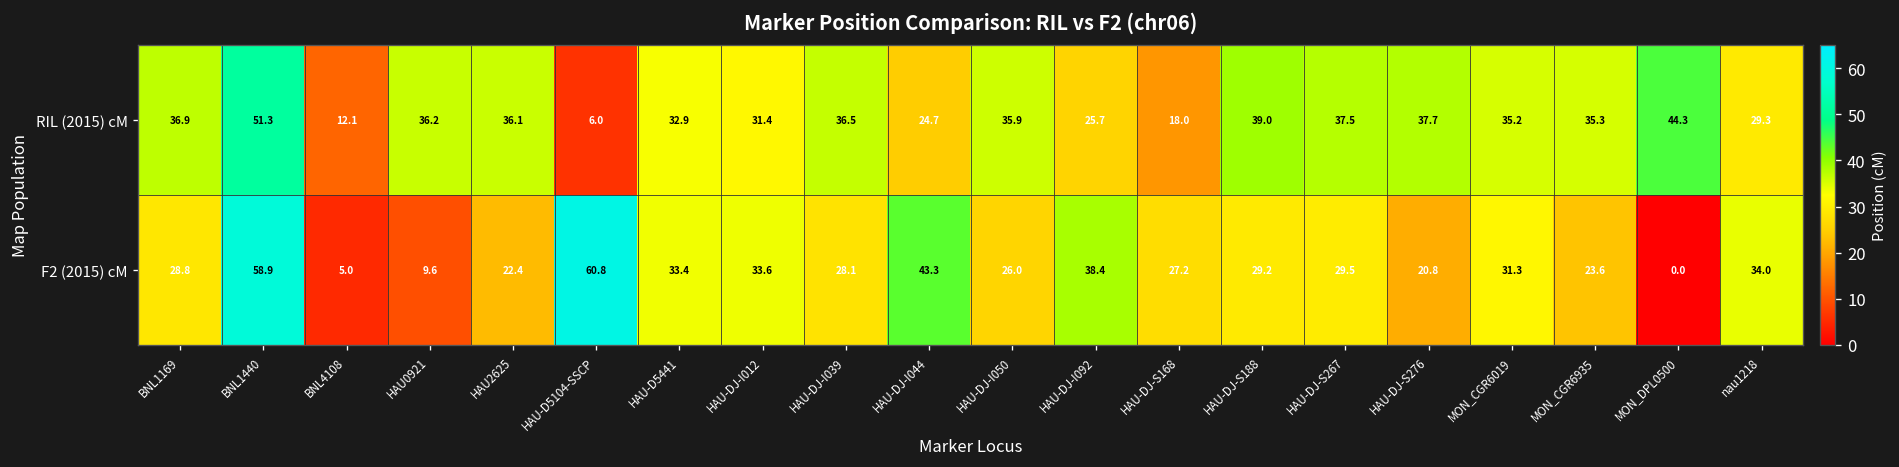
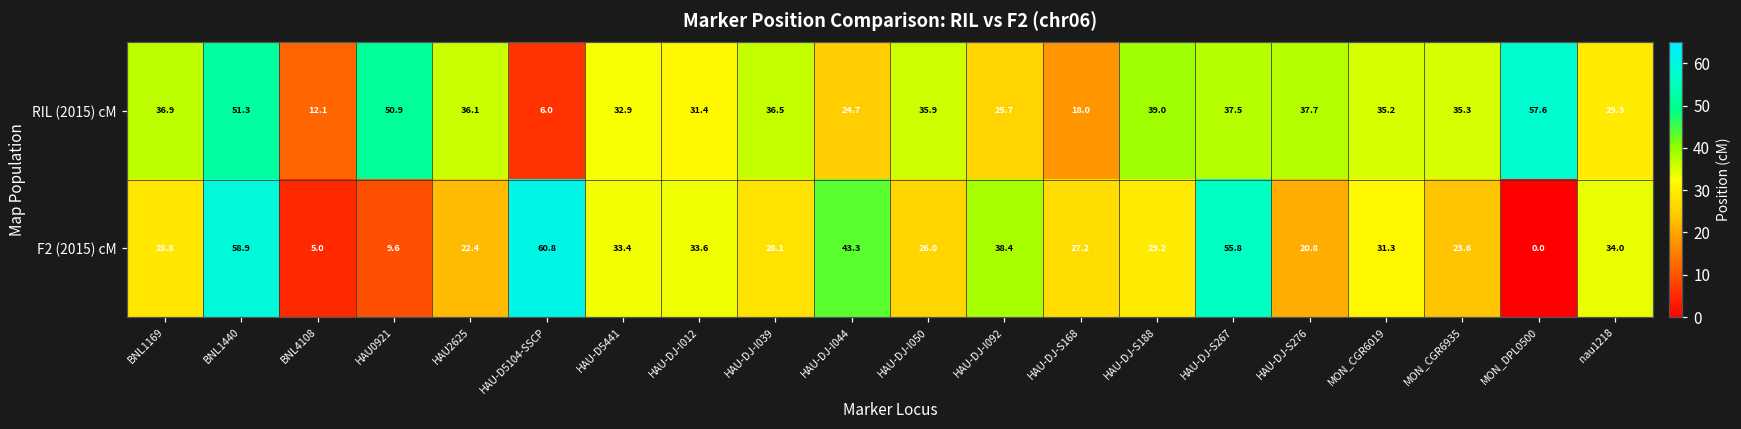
  {
    "RIL (2015) cM": {
      "BNL1169": 36.9,
      "BNL1440": 51.3,
      "BNL4108": 12.1,
-     "HAU0921": 36.2,
+     "HAU0921": 50.9,
      "HAU2625": 36.1,
      "HAU-D5104-SSCP": 6.0,
      "HAU-D5441": 32.9,
      "HAU-DJ-I012": 31.4,
      "HAU-DJ-I039": 36.5,
      "HAU-DJ-I044": 24.7,
      "HAU-DJ-I050": 35.9,
      "HAU-DJ-I092": 25.7,
      "HAU-DJ-S168": 18.0,
      "HAU-DJ-S188": 39.0,
      "HAU-DJ-S267": 37.5,
      "HAU-DJ-S276": 37.7,
      "MON_CGR6019": 35.2,
      "MON_CGR6935": 35.3,
-     "MON_DPL0500": 44.3,
+     "MON_DPL0500": 57.6,
      "nau1218": 29.3
    },
    "F2 (2015) cM": {
      "BNL1169": 28.8,
      "BNL1440": 58.9,
      "BNL4108": 5.0,
      "HAU0921": 9.6,
      "HAU2625": 22.4,
      "HAU-D5104-SSCP": 60.8,
      "HAU-D5441": 33.4,
      "HAU-DJ-I012": 33.6,
      "HAU-DJ-I039": 28.1,
      "HAU-DJ-I044": 43.3,
      "HAU-DJ-I050": 26.0,
      "HAU-DJ-I092": 38.4,
      "HAU-DJ-S168": 27.2,
      "HAU-DJ-S188": 29.2,
-     "HAU-DJ-S267": 29.5,
+     "HAU-DJ-S267": 55.8,
      "HAU-DJ-S276": 20.8,
      "MON_CGR6019": 31.3,
      "MON_CGR6935": 23.6,
      "MON_DPL0500": 0.0,
      "nau1218": 34.0
    }
  }
